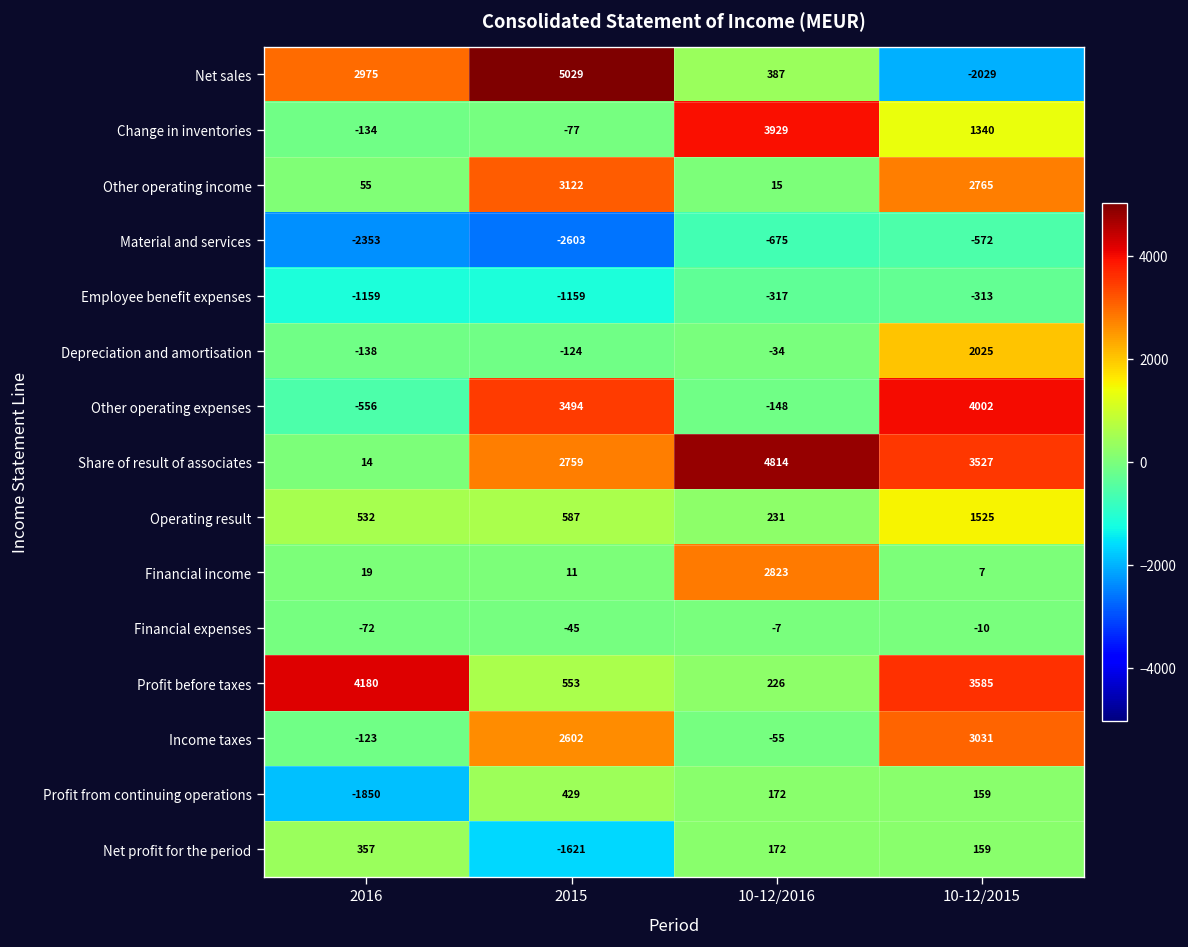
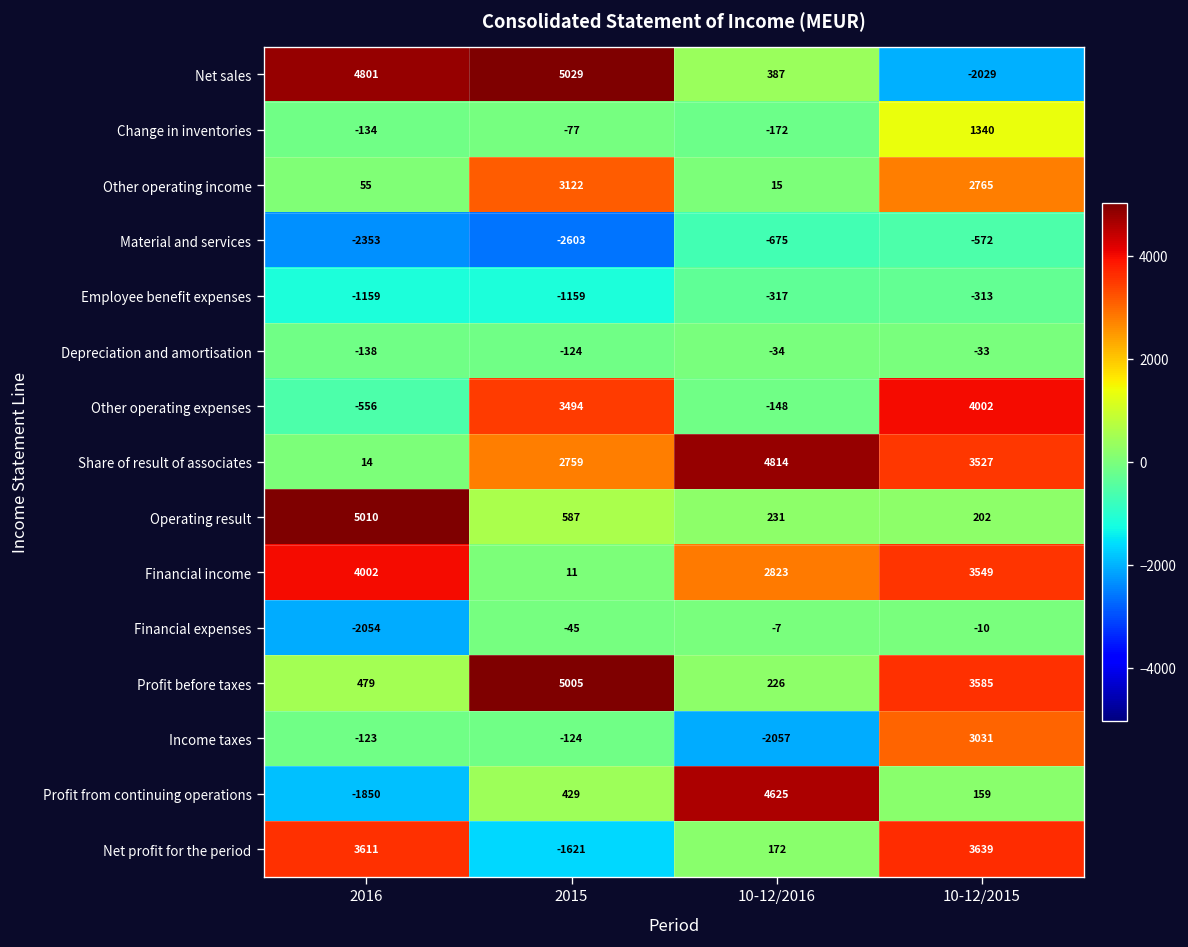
  {
    "Net sales": {
-     "2016": 2975,
+     "2016": 4801,
      "2015": 5029,
      "10-12/2016": 387,
      "10-12/2015": -2029
    },
    "Change in inventories": {
      "2016": -134,
      "2015": -77,
-     "10-12/2016": 3929,
+     "10-12/2016": -172,
      "10-12/2015": 1340
    },
    "Other operating income": {
      "2016": 55,
      "2015": 3122,
      "10-12/2016": 15,
      "10-12/2015": 2765
    },
    "Material and services": {
      "2016": -2353,
      "2015": -2603,
      "10-12/2016": -675,
      "10-12/2015": -572
    },
    "Employee benefit expenses": {
      "2016": -1159,
      "2015": -1159,
      "10-12/2016": -317,
      "10-12/2015": -313
    },
    "Depreciation and amortisation": {
      "2016": -138,
      "2015": -124,
      "10-12/2016": -34,
-     "10-12/2015": 2025
+     "10-12/2015": -33
    },
    "Other operating expenses": {
      "2016": -556,
      "2015": 3494,
      "10-12/2016": -148,
      "10-12/2015": 4002
    },
    "Share of result of associates": {
      "2016": 14,
      "2015": 2759,
      "10-12/2016": 4814,
      "10-12/2015": 3527
    },
    "Operating result": {
-     "2016": 532,
+     "2016": 5010,
      "2015": 587,
      "10-12/2016": 231,
-     "10-12/2015": 1525
+     "10-12/2015": 202
    },
    "Financial income": {
-     "2016": 19,
+     "2016": 4002,
      "2015": 11,
      "10-12/2016": 2823,
-     "10-12/2015": 7
+     "10-12/2015": 3549
    },
    "Financial expenses": {
-     "2016": -72,
+     "2016": -2054,
      "2015": -45,
      "10-12/2016": -7,
      "10-12/2015": -10
    },
    "Profit before taxes": {
-     "2016": 4180,
-     "2015": 553,
+     "2016": 479,
+     "2015": 5005,
      "10-12/2016": 226,
      "10-12/2015": 3585
    },
    "Income taxes": {
      "2016": -123,
-     "2015": 2602,
-     "10-12/2016": -55,
+     "2015": -124,
+     "10-12/2016": -2057,
      "10-12/2015": 3031
    },
    "Profit from continuing operations": {
      "2016": -1850,
      "2015": 429,
-     "10-12/2016": 172,
+     "10-12/2016": 4625,
      "10-12/2015": 159
    },
    "Net profit for the period": {
-     "2016": 357,
+     "2016": 3611,
      "2015": -1621,
      "10-12/2016": 172,
-     "10-12/2015": 159
+     "10-12/2015": 3639
    }
  }
